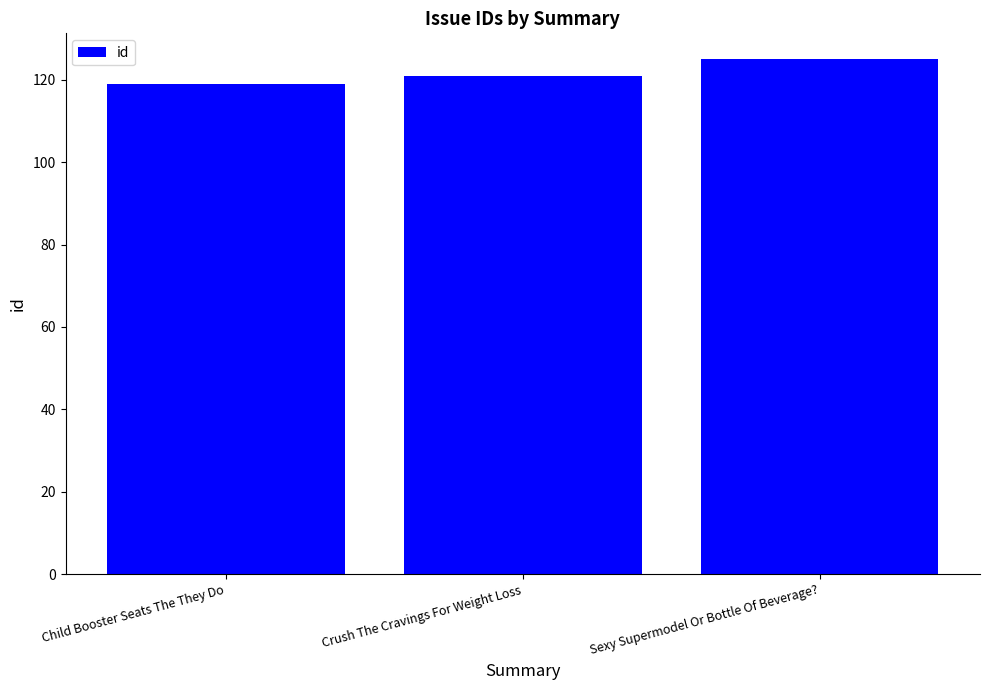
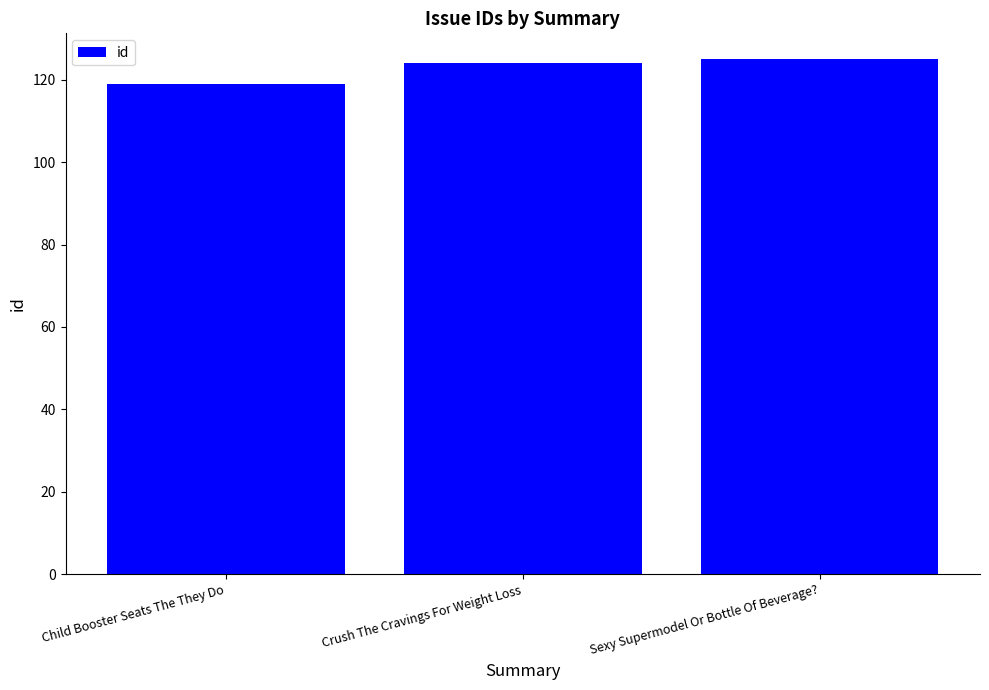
  {
    "Child Booster Seats The They Do": 119,
-   "Crush The Cravings For Weight Loss": 121,
+   "Crush The Cravings For Weight Loss": 124,
    "Sexy Supermodel Or Bottle Of Beverage?": 125
  }
